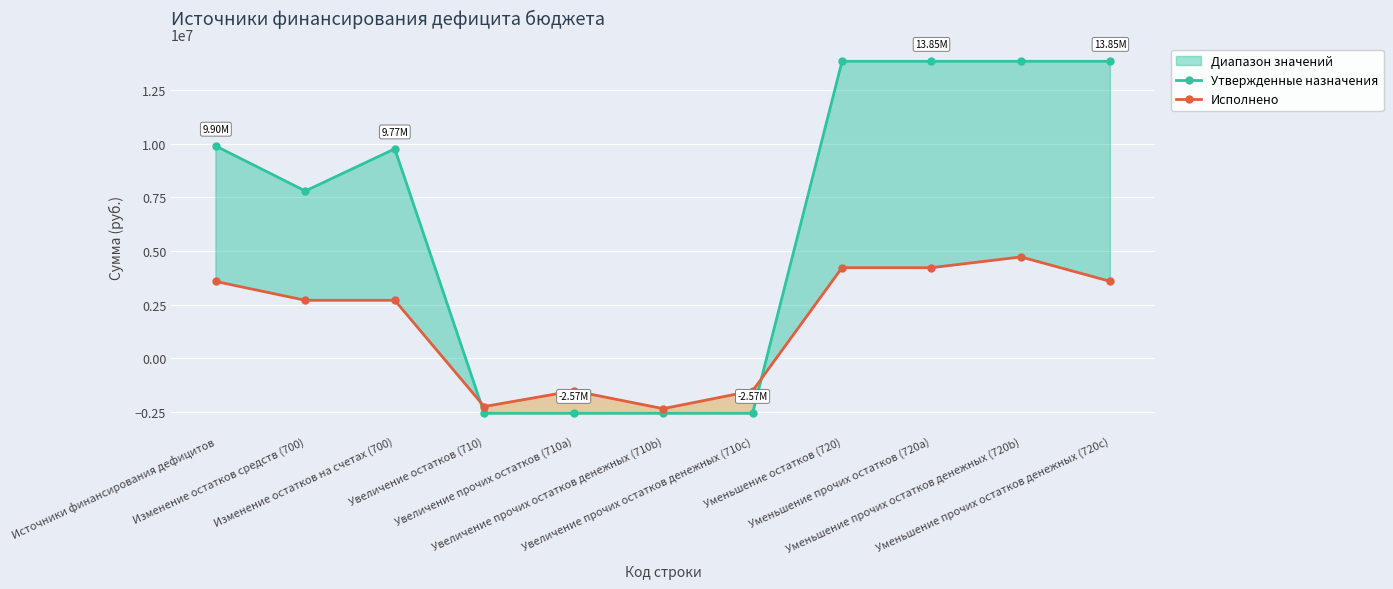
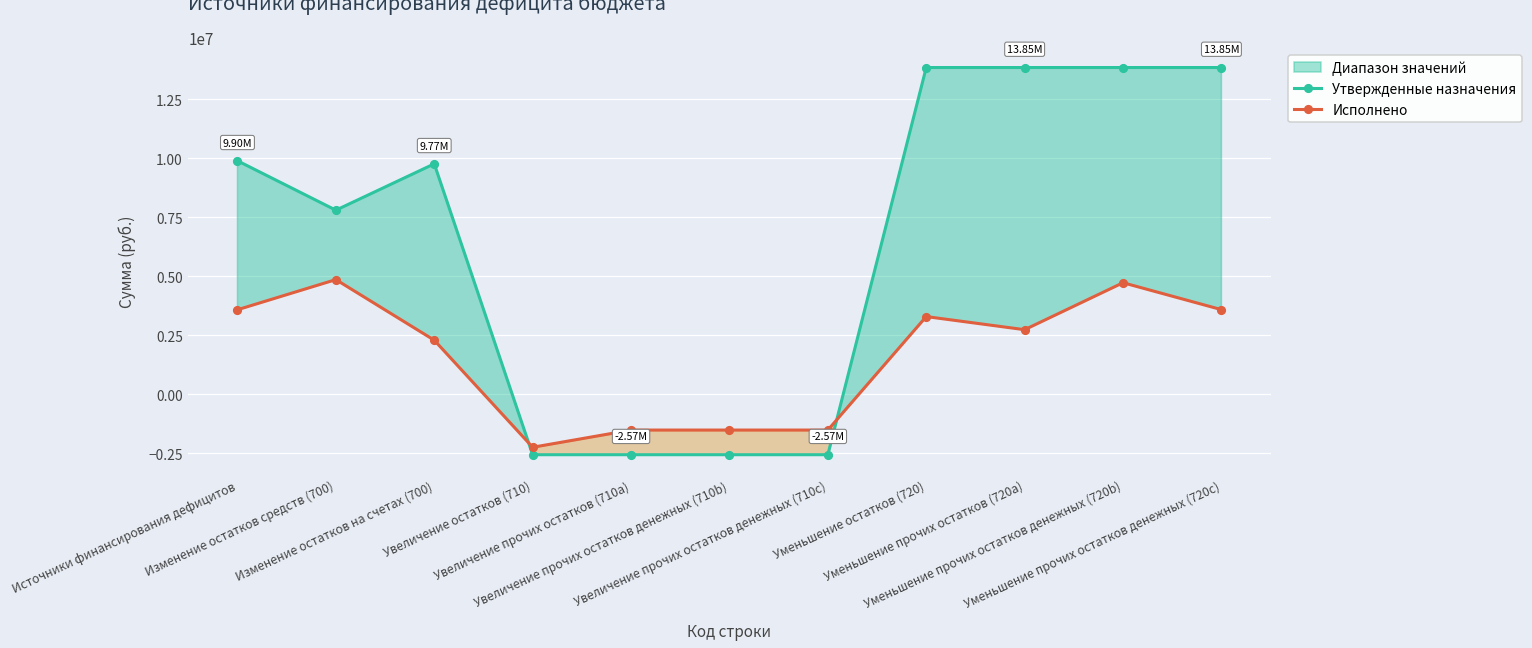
  {
    "Утвержденные назначения": {
      "Изменение остатков средств (700)": 7800000,
      "Увеличение остатков (710)": -2600000,
      "Увеличение прочих остатков денежных (710b)": -2600000,
      "Уменьшение остатков (720)": 13800000,
      "Уменьшение прочих остатков денежных (720b)": 13800000
    },
    "Исполнено": {
      "Источники финансирования дефицитов": 3600000,
-     "Изменение остатков средств (700)": 2700000,
-     "Изменение остатков на счетах (700)": 2700000,
-     "Увеличение прочих остатков денежных (710b)": -2300000,
-     "Уменьшение остатков (720)": 4200000,
-     "Уменьшение прочих остатков (720a)": 4200000,
+     "Изменение остатков средств (700)": 4900000,
+     "Изменение остатков на счетах (700)": 2300000,
+     "Увеличение прочих остатков денежных (710b)": -1500000,
+     "Уменьшение остатков (720)": 3300000,
+     "Уменьшение прочих остатков (720a)": 2700000,
      "Уменьшение прочих остатков денежных (720b)": 4700000,
      "Уменьшение прочих остатков денежных (720c)": 3600000
    }
  }
